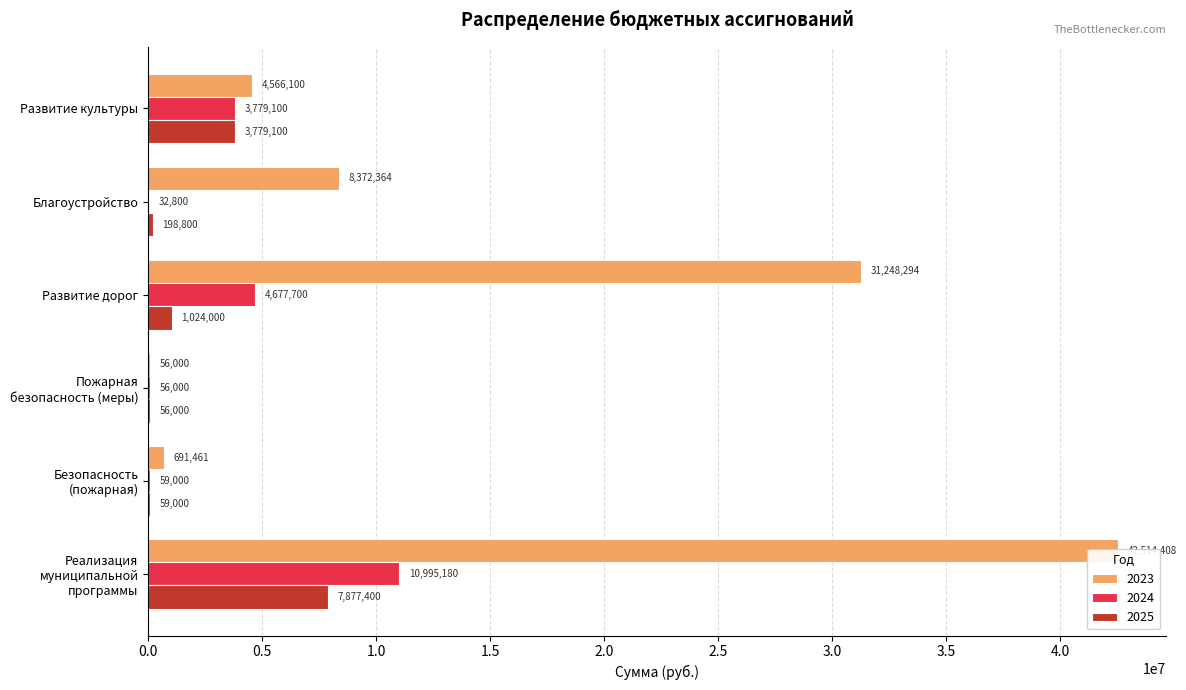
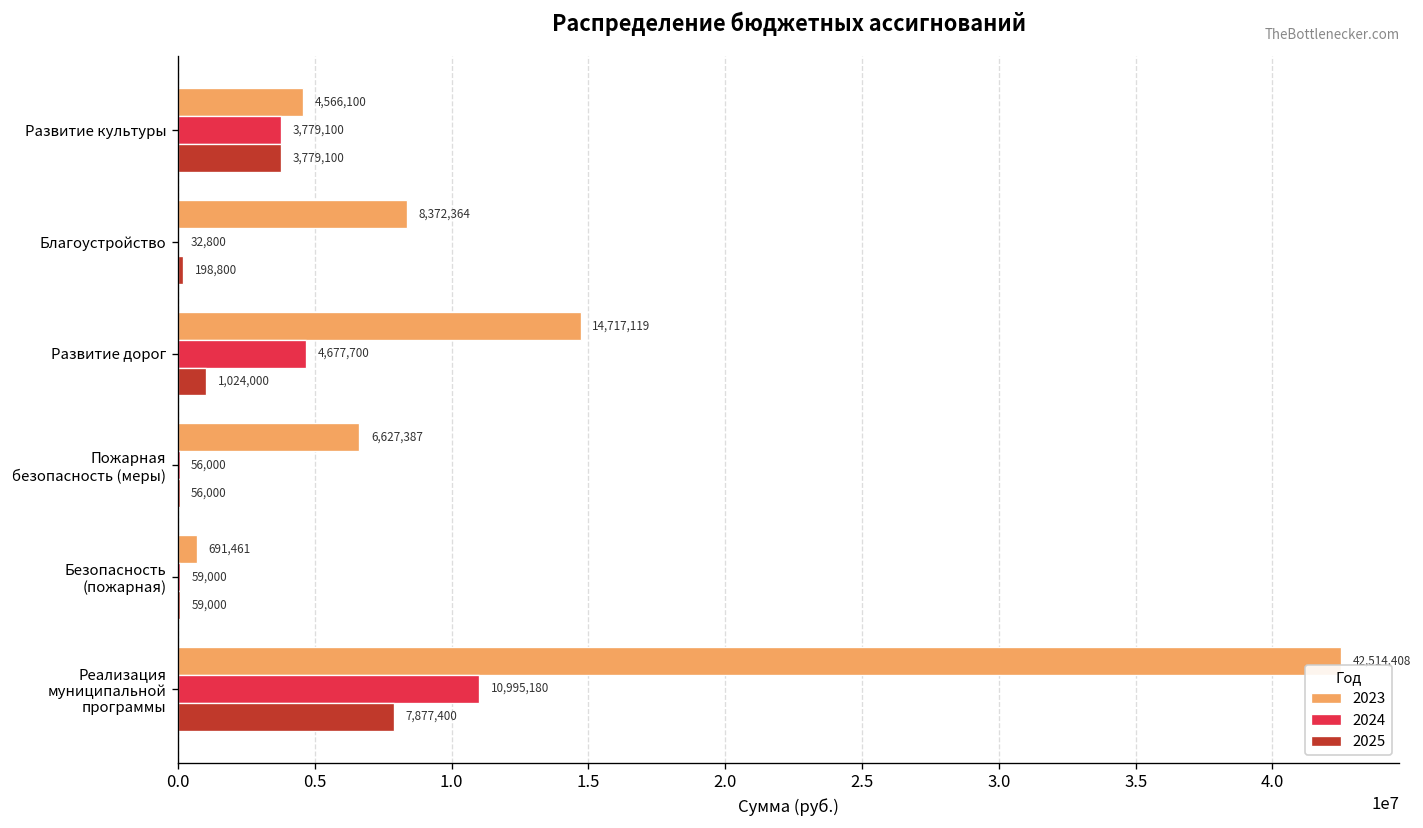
  {
    "2023": {
      "Развитие культуры": "4,566,100",
      "Благоустройство": "8,372,364",
-     "Развитие дорог": "31,248,294",
-     "Пожарная безопасность (меры)": "56,000",
+     "Развитие дорог": "14,717,119",
+     "Пожарная безопасность (меры)": "6,627,387",
      "Безопасность (пожарная)": "691,461"
    }
  }
